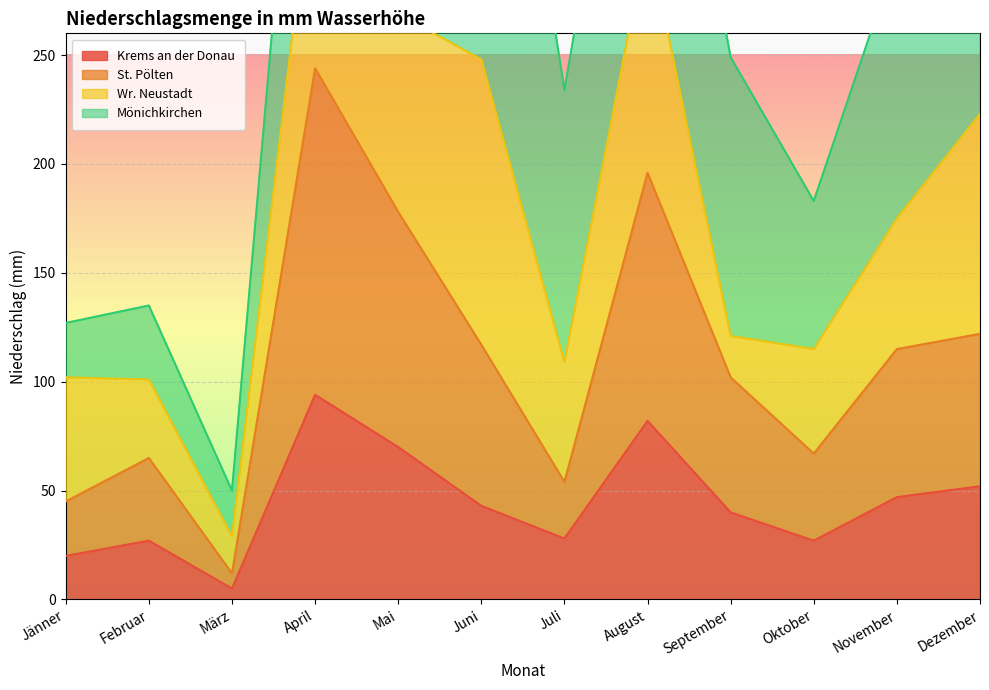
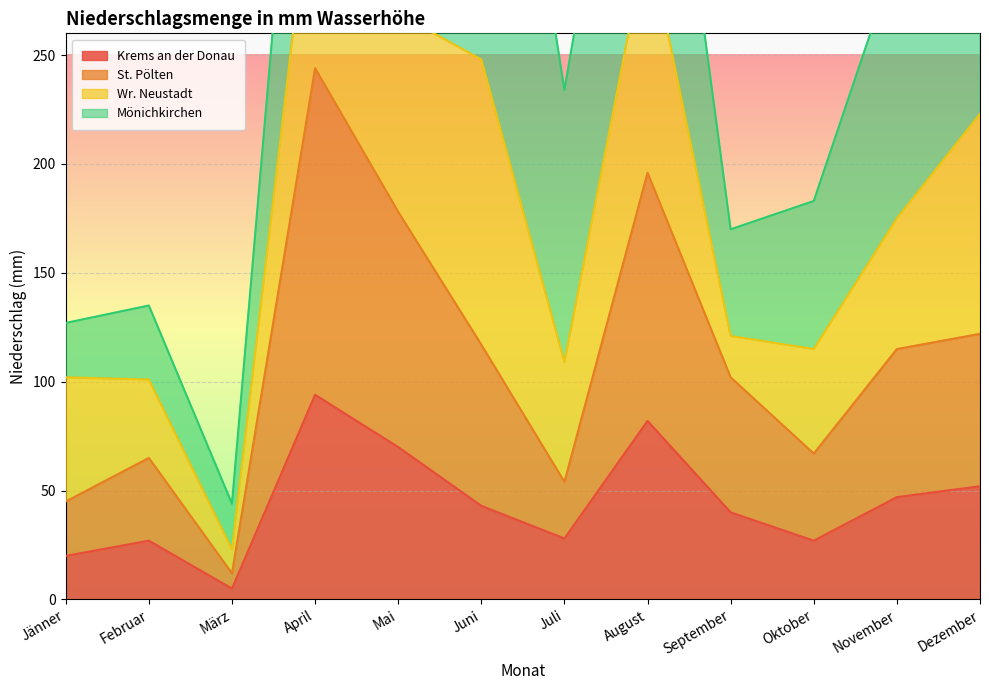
  {
    "Wr. Neustadt": {
      "Jänner": 57,
      "Februar": 36,
-     "März": 17,
+     "März": 11,
      "Juni": 131,
      "Juli": 55,
      "September": 19,
      "Oktober": 48,
      "November": 60,
      "Dezember": 101
    },
    "Mönichkirchen": {
      "Jänner": 25,
      "Februar": 34,
      "März": 21,
      "Juli": 125,
-     "September": 128,
+     "September": 49,
      "Oktober": 68
    }
  }
